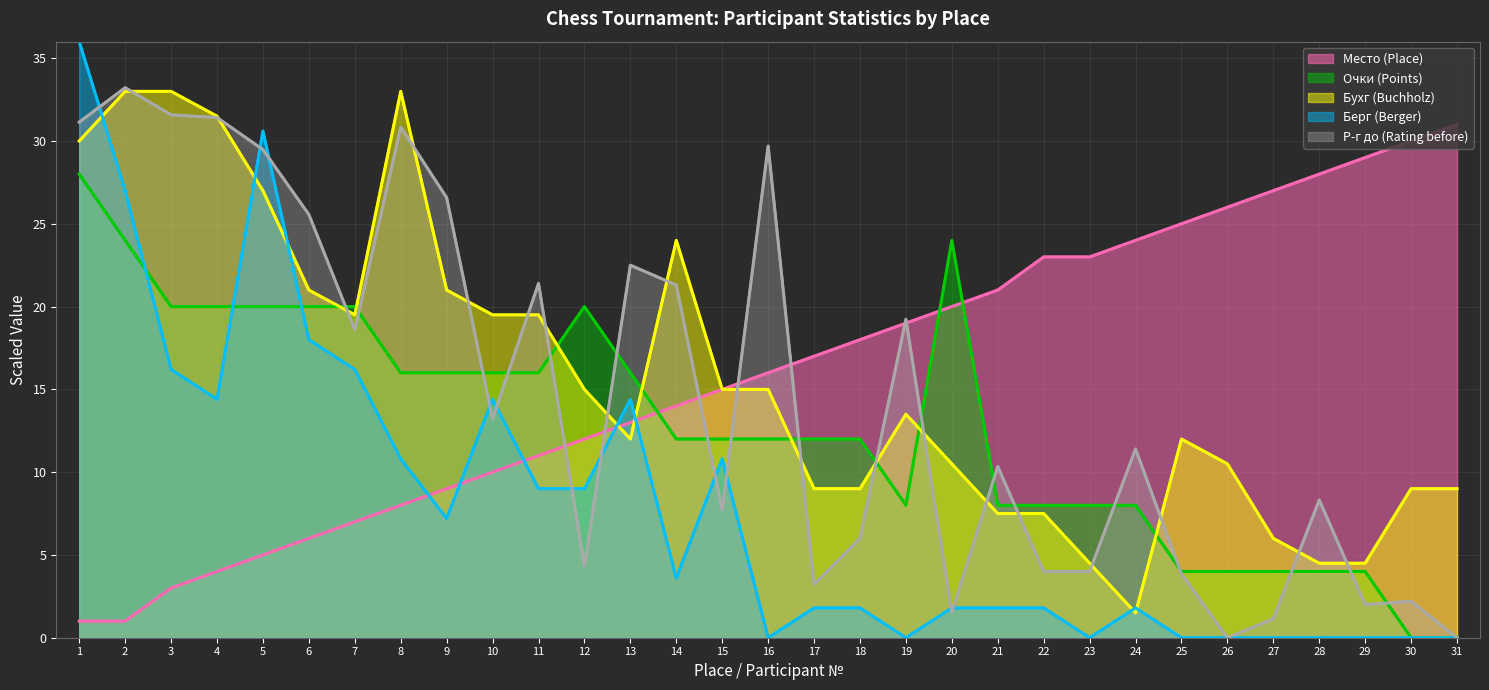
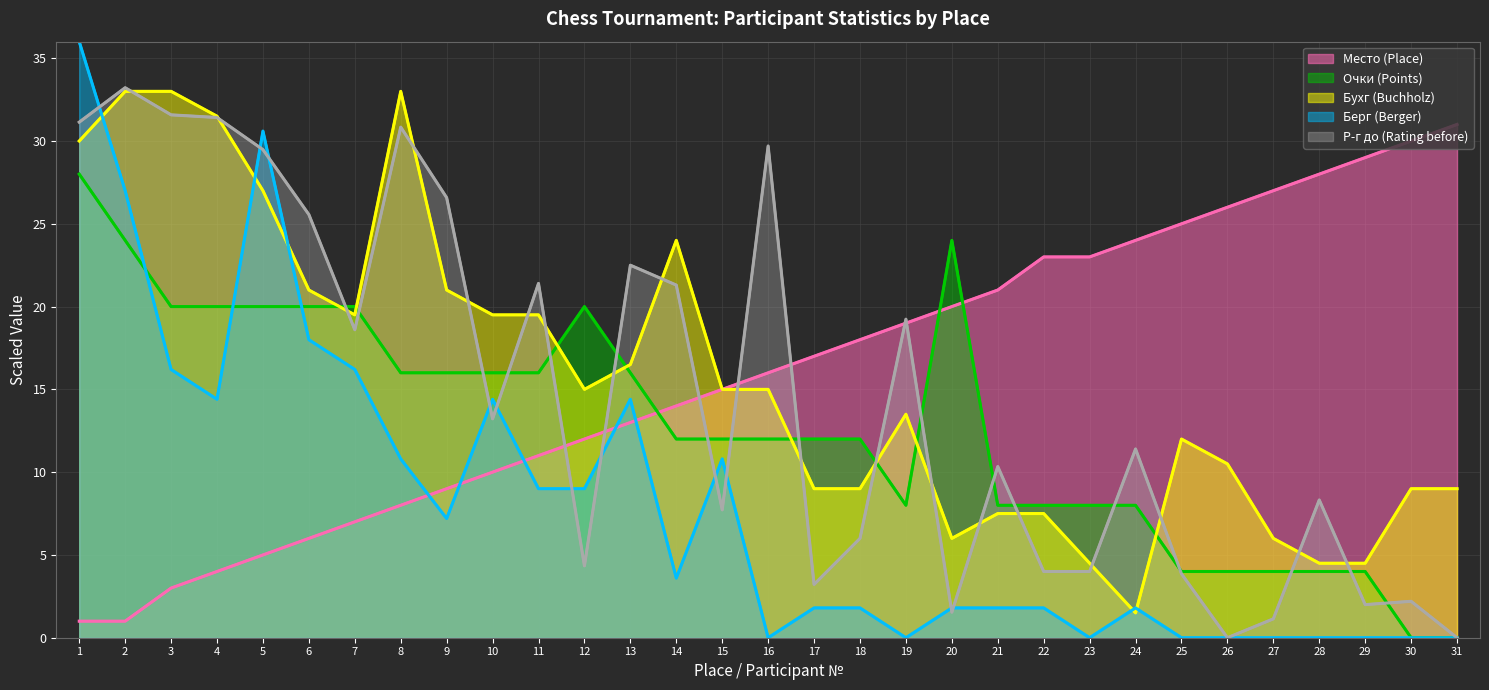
  {
    "Место (Place)": {
      "1": 1.0,
      "2": 1.0,
      "3": 3.0,
      "4": 4.0,
      "5": 5.0,
      "6": 6.0,
      "7": 7.0,
      "8": 8.0,
      "9": 9.0,
      "10": 10.0,
      "11": 11.0,
      "12": 12.0,
      "13": 13.0,
      "14": 14.0,
      "16": 16.0,
      "17": 17.0,
      "18": 18.0,
      "19": 19.0,
      "20": 20.0,
      "21": 21.0,
      "22": 23.0,
      "23": 23.0,
      "24": 24.0,
      "25": 25.0,
      "26": 26.0,
      "27": 27.0,
      "28": 28.0,
      "29": 29.0
    },
    "Очки (Points)": {
      "1": 28.0,
      "2": 24.0,
      "3": 20.0,
      "4": 20.0,
      "5": 20.0,
      "6": 20.0,
      "7": 20.0,
      "8": 16.0,
      "9": 16.0,
      "10": 16.0,
      "11": 16.0,
      "12": 20.0,
      "13": 16.0,
      "14": 12.0,
      "15": 12.0,
      "16": 12.0,
      "17": 12.0,
      "18": 12.0,
      "19": 8.0,
      "20": 24.0,
      "21": 8.0,
      "22": 8.0,
      "23": 8.0,
      "24": 8.0,
      "26": 4.0,
      "27": 4.0,
      "28": 4.0,
      "29": 4.0
    },
    "Бухг (Buchholz)": {
      "1": 30.0,
      "2": 33.0,
      "3": 33.0,
      "5": 27.0,
      "6": 21.0,
      "7": 19.5,
      "8": 33.0,
      "9": 21.0,
      "10": 19.5,
      "11": 19.5,
      "12": 15.0,
-     "13": 12.0,
+     "13": 16.5,
      "14": 24.0,
      "16": 15.0,
      "17": 9.0,
      "18": 9.0,
      "19": 13.5,
-     "20": 10.5,
+     "20": 6.0,
      "21": 7.5,
      "22": 7.5,
      "23": 4.5,
      "24": 1.5,
      "25": 12.0,
      "26": 10.5,
      "27": 6.0,
      "28": 4.5,
      "29": 4.5,
      "30": 9.0,
      "31": 9.0
    },
    "Берг (Berger)": {
      "1": 36.0,
      "2": 27.0,
      "3": 16.2,
      "4": 14.4,
      "5": 30.6,
      "6": 18.0,
      "7": 16.2,
      "8": 10.8,
      "9": 7.2,
      "10": 14.4,
      "11": 9.0,
      "12": 9.0,
      "13": 14.4,
      "14": 3.6,
      "15": 10.8,
      "16": 0.0,
      "17": 1.8,
      "18": 1.8,
      "19": 0.0,
      "20": 1.8,
      "21": 1.8,
      "22": 1.8,
      "23": 0.0,
      "24": 1.8,
      "25": 0.0,
      "27": 0.0,
      "28": 0.0,
      "29": 0.0
    },
    "Р-г до (Rating before)": {
      "1": 31.1,
      "2": 33.2,
      "3": 31.6,
      "5": 29.5,
      "6": 25.6,
      "7": 18.6,
      "8": 30.8,
      "9": 26.6,
      "10": 13.2,
      "11": 21.4,
      "12": 4.3,
      "13": 22.5,
      "14": 21.3,
      "15": 7.7,
      "16": 29.7,
      "17": 3.2,
      "18": 6.0,
      "19": 19.2,
      "20": 1.5,
      "21": 10.3,
      "22": 4.0,
      "23": 4.0,
      "24": 11.4,
      "27": 1.1,
      "28": 8.3,
      "29": 2.0,
      "30": 2.2
    }
  }
